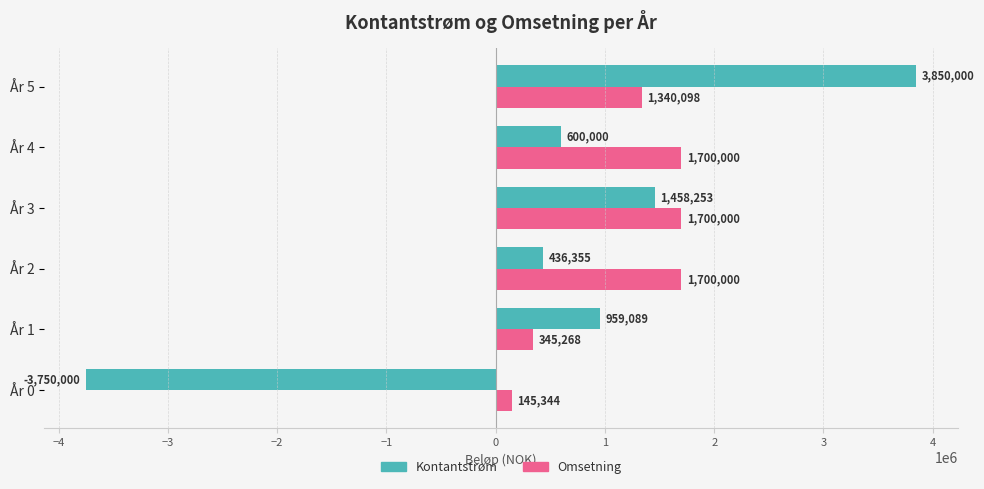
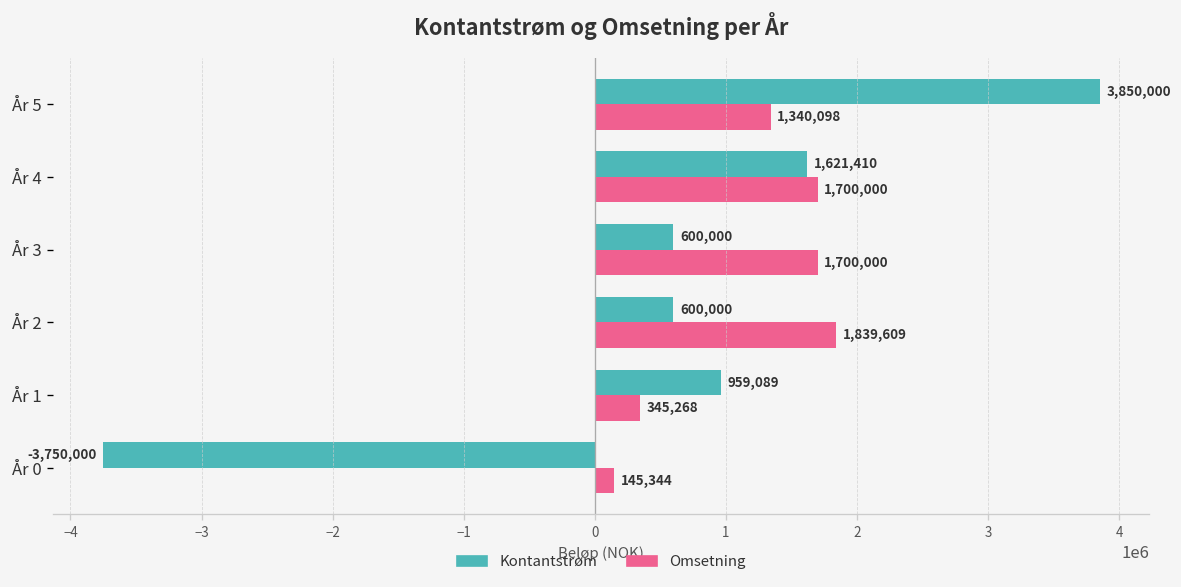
  {
    "Kontantstrøm": {
      "År 5": "3,850,000",
-     "År 4": "600,000",
-     "År 3": "1,458,253",
-     "År 2": "436,355",
+     "År 4": "1,621,410",
+     "År 3": "600,000",
+     "År 2": "600,000",
      "År 1": "959,089",
      "År 0": "-3,750,000"
    },
    "Omsetning": {
      "År 5": "1,340,098",
      "År 4": "1,700,000",
      "År 3": "1,700,000",
-     "År 2": "1,700,000",
+     "År 2": "1,839,609",
      "År 1": "345,268",
      "År 0": "145,344"
    }
  }
